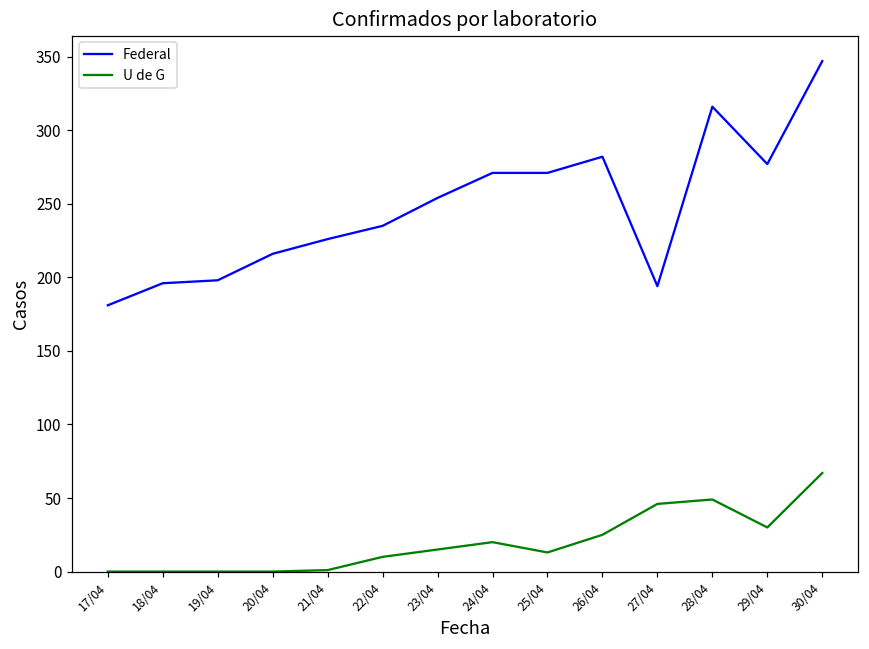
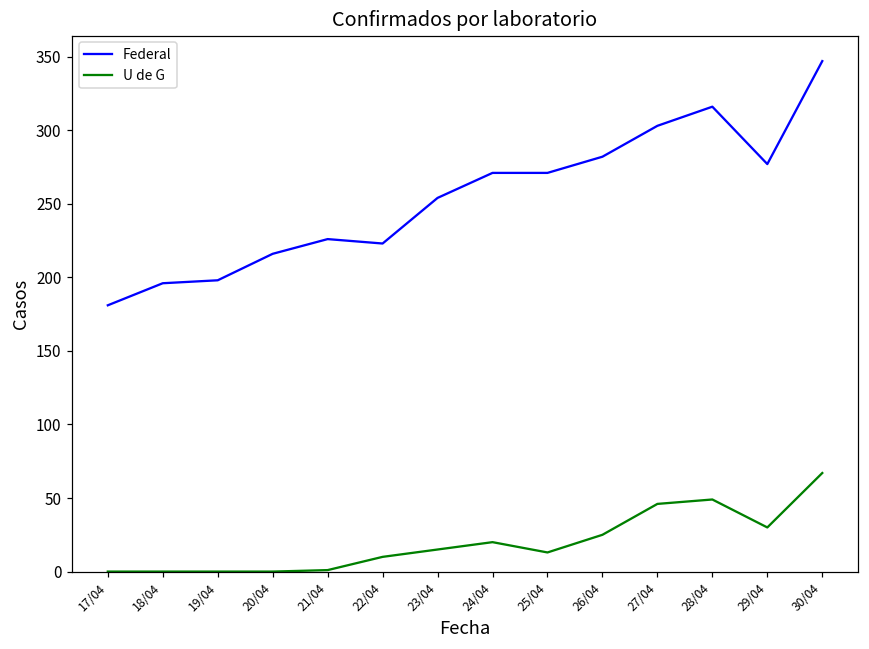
  {
    "Federal": {
      "17/04": 181,
      "18/04": 196,
      "19/04": 198,
      "20/04": 216,
      "21/04": 226,
-     "22/04": 235,
+     "22/04": 223,
      "23/04": 254,
      "24/04": 271,
      "25/04": 271,
      "26/04": 282,
-     "27/04": 194,
+     "27/04": 303,
      "28/04": 316,
      "29/04": 277,
      "30/04": 347
    },
    "U de G": {
      "17/04": 0,
      "18/04": 0,
      "19/04": 0,
      "20/04": 0,
      "21/04": 1,
      "22/04": 10,
      "23/04": 15,
      "24/04": 20,
      "25/04": 13,
      "26/04": 25,
      "27/04": 46,
      "28/04": 49,
      "29/04": 30,
      "30/04": 67
    }
  }
